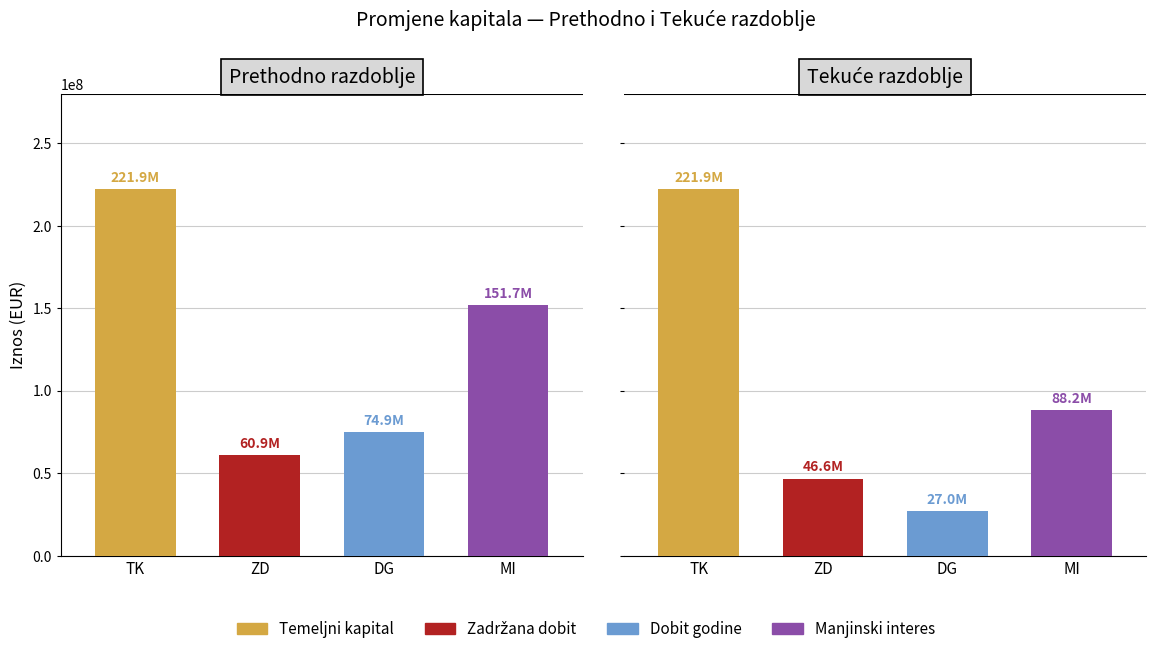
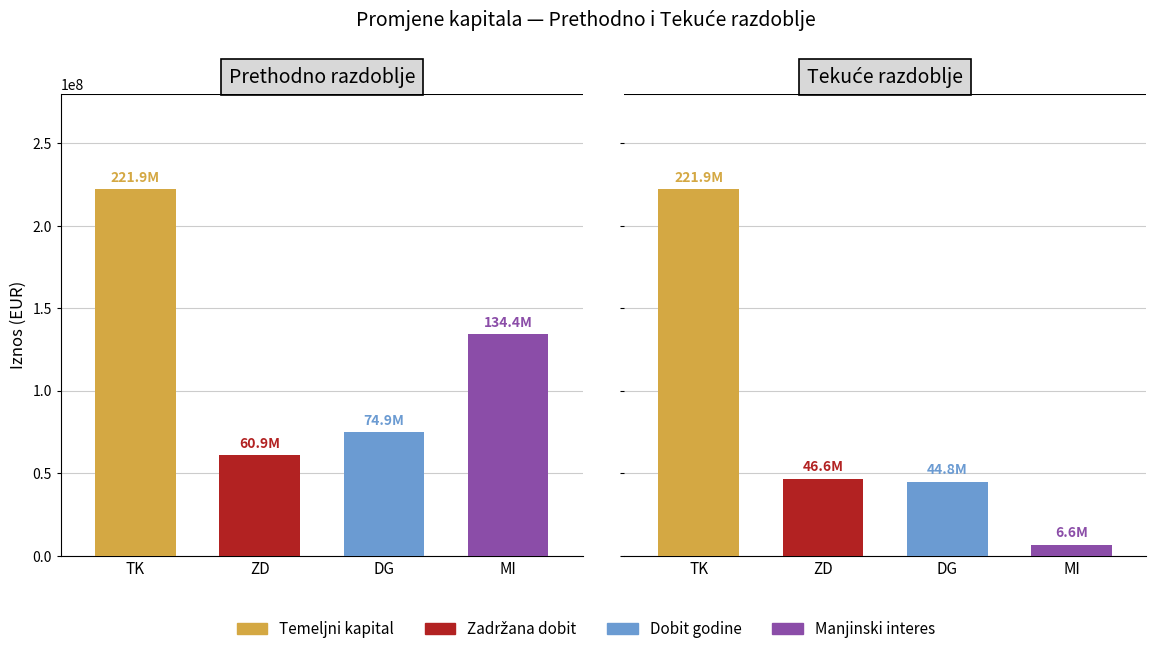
  {
    "Prethodno razdoblje": {
      "TK": "221.9M",
      "ZD": "60.9M",
      "DG": "74.9M",
-     "MI": "151.7M"
+     "MI": "134.4M"
    },
    "Tekuće razdoblje": {
      "TK": "221.9M",
      "ZD": "46.6M",
-     "DG": "27.0M",
-     "MI": "88.2M"
+     "DG": "44.8M",
+     "MI": "6.6M"
    }
  }
